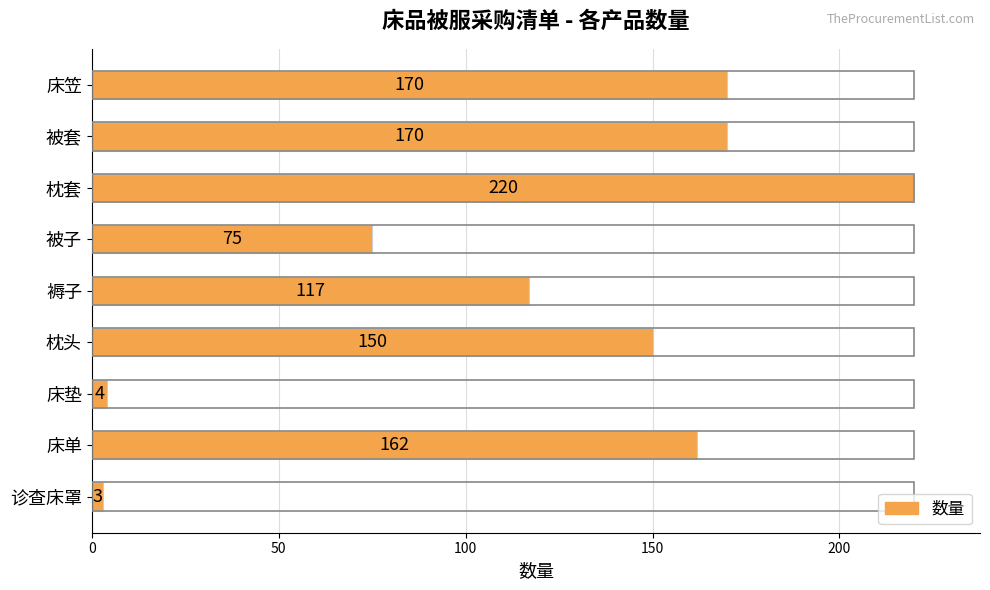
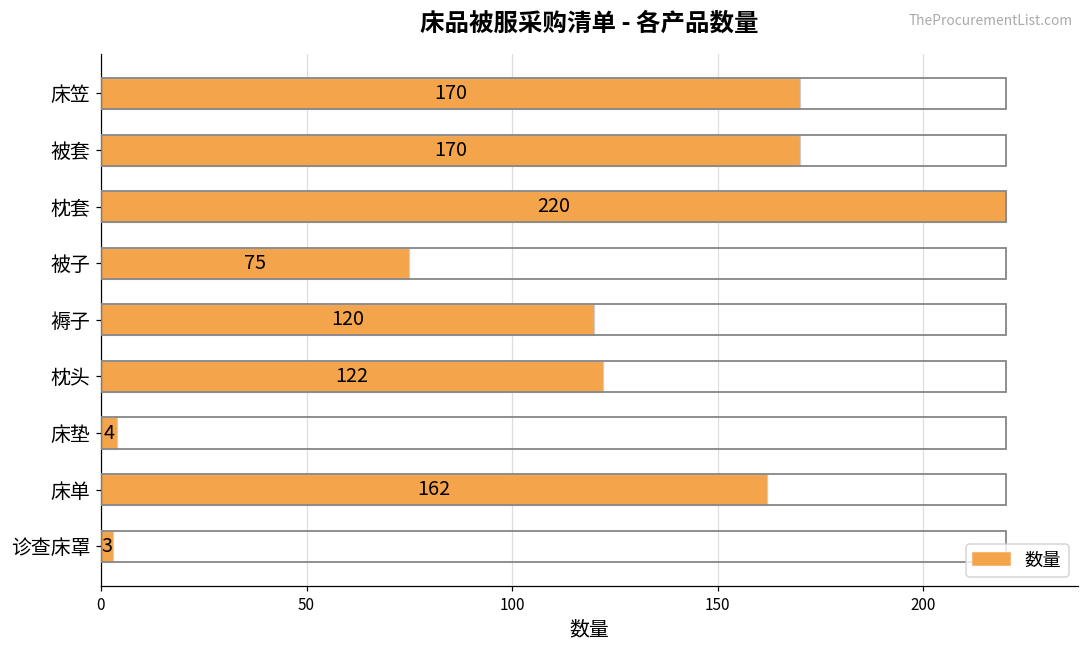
  {
    "床笠": 170,
    "被套": 170,
    "枕套": 220,
    "被子": 75,
-   "褥子": 117,
-   "枕头": 150,
+   "褥子": 120,
+   "枕头": 122,
    "床垫": 4,
    "床单": 162,
    "诊查床罩": 3
  }
